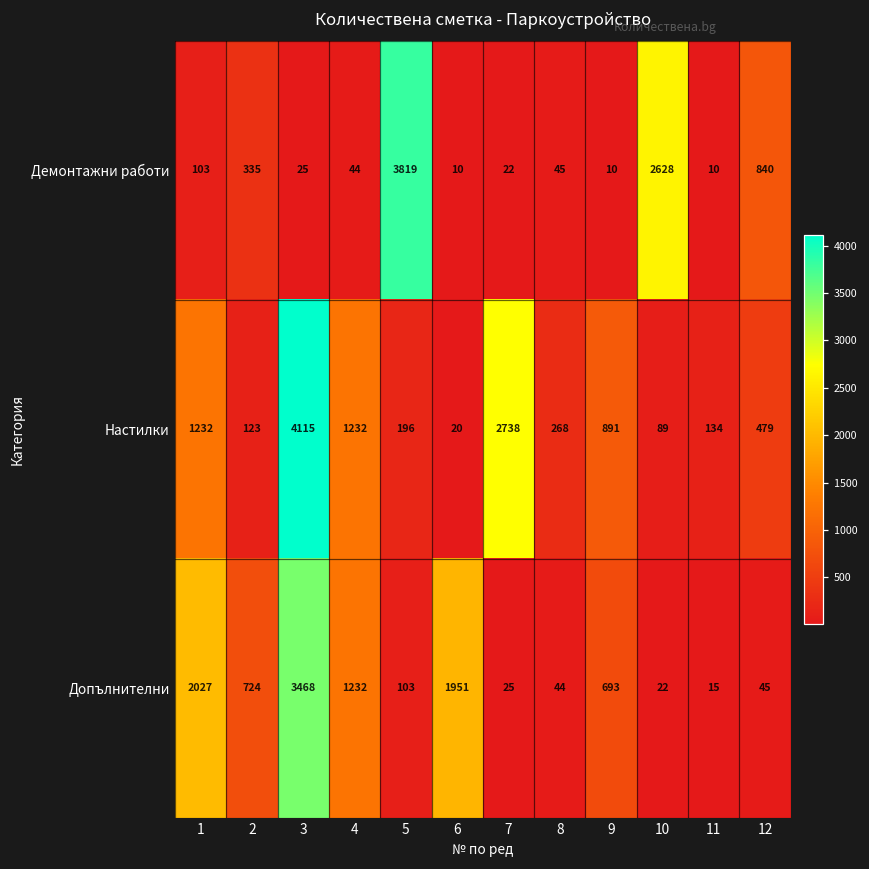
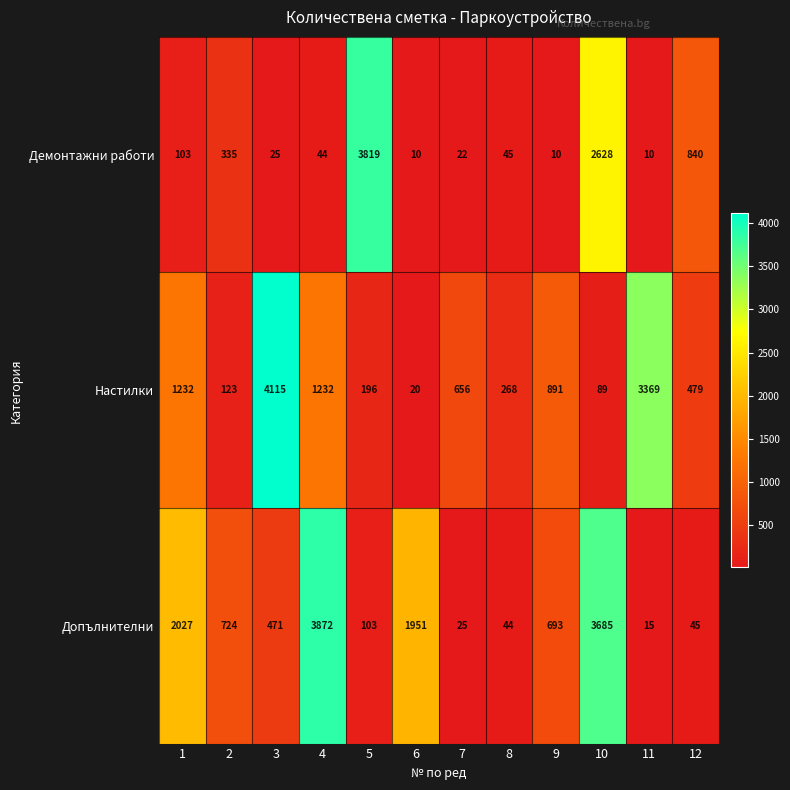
  {
    "Демонтажни работи": {
      "1": 103,
      "2": 335,
      "3": 25,
      "4": 44,
      "5": 3819,
      "6": 10,
      "7": 22,
      "8": 45,
      "9": 10,
      "10": 2628,
      "11": 10,
      "12": 840
    },
    "Настилки": {
      "1": 1232,
      "2": 123,
      "3": 4115,
      "4": 1232,
      "5": 196,
      "6": 20,
-     "7": 2738,
+     "7": 656,
      "8": 268,
      "9": 891,
      "10": 89,
-     "11": 134,
+     "11": 3369,
      "12": 479
    },
    "Допълнителни": {
      "1": 2027,
      "2": 724,
-     "3": 3468,
-     "4": 1232,
+     "3": 471,
+     "4": 3872,
      "5": 103,
      "6": 1951,
      "7": 25,
      "8": 44,
      "9": 693,
-     "10": 22,
+     "10": 3685,
      "11": 15,
      "12": 45
    }
  }
